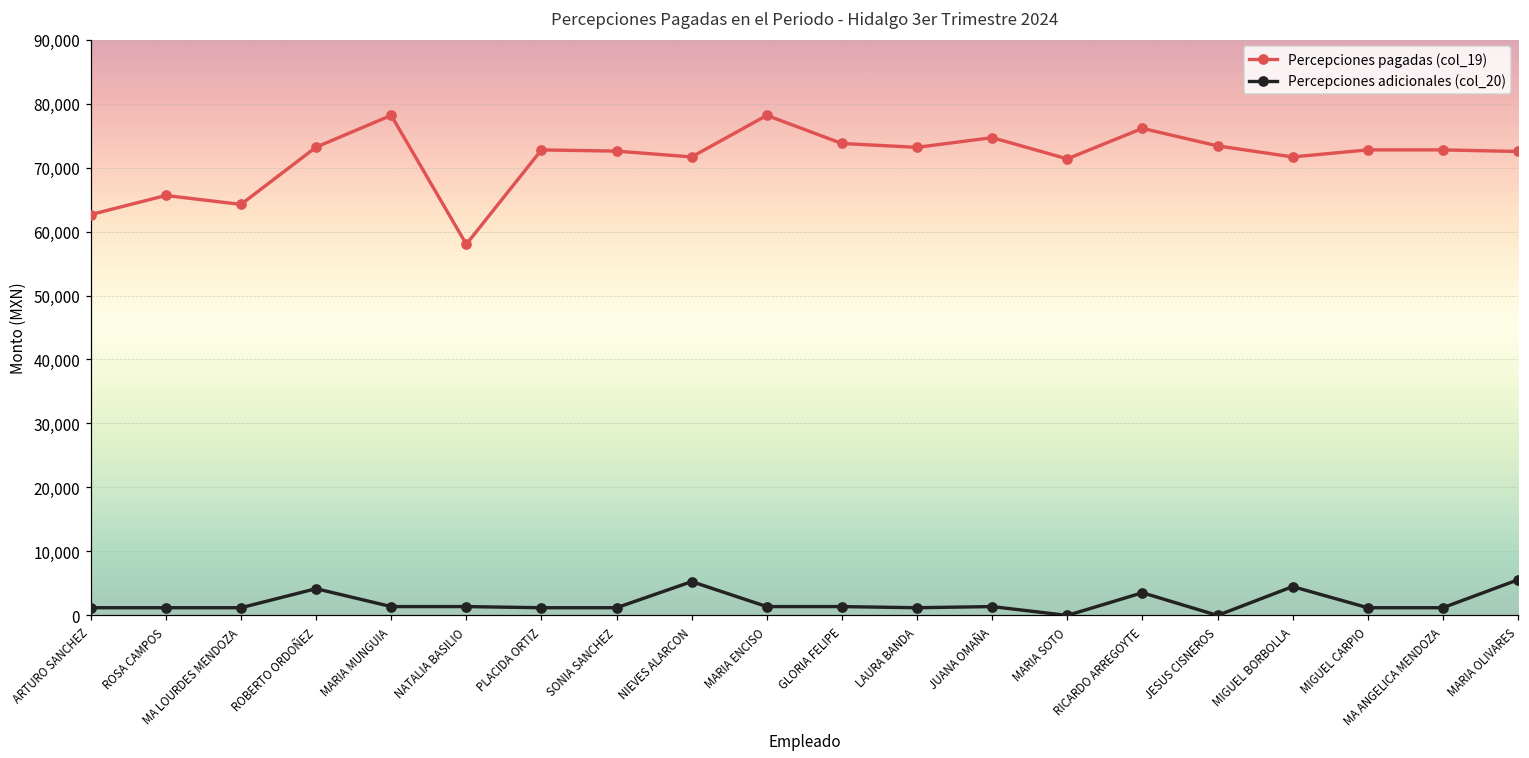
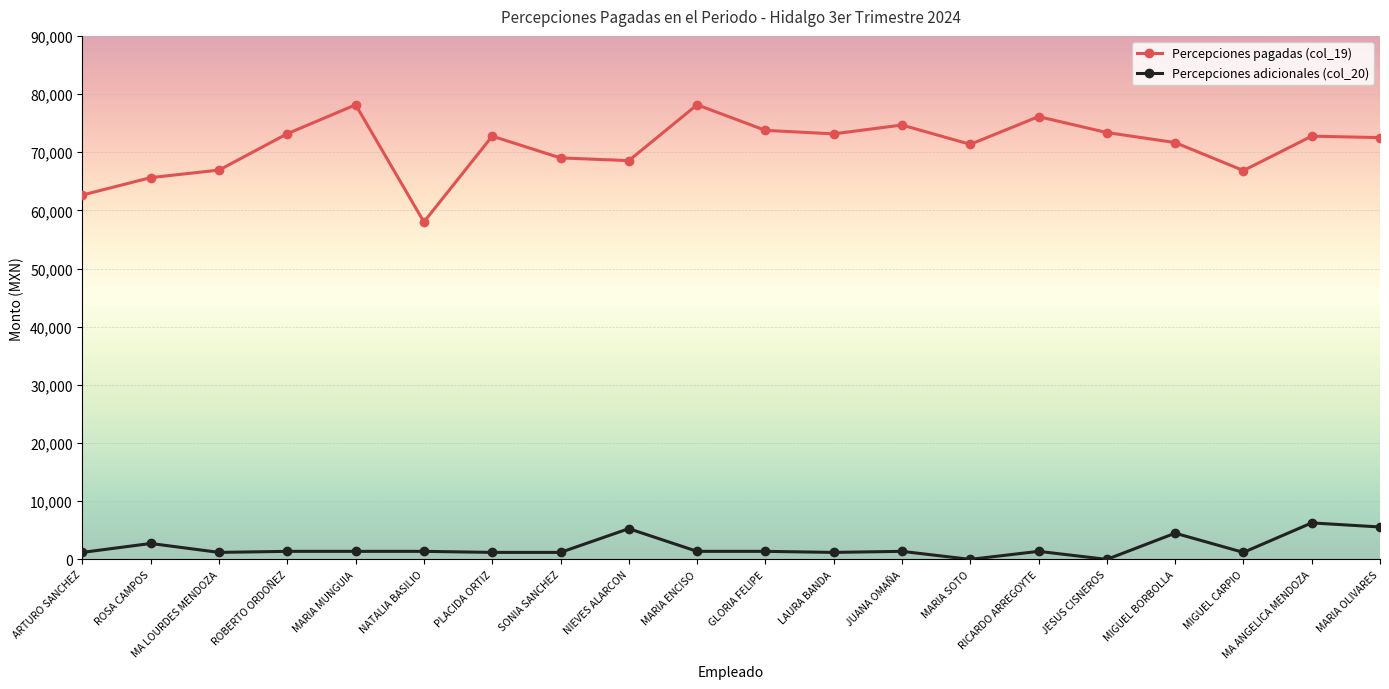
  {
    "Percepciones pagadas (col_19)": {
      "ARTURO SANCHEZ": "63,000",
      "ROSA CAMPOS": "66,000",
-     "MA LOURDES MENDOZA": "64,000",
+     "MA LOURDES MENDOZA": "67,000",
      "ROBERTO ORDOÑEZ": "73,000",
      "MARIA MUNGUIA": "78,000",
      "NATALIA BASILIO": "58,000",
      "PLACIDA ORTIZ": "73,000",
-     "SONIA SANCHEZ": "73,000",
-     "NIEVES ALARCON": "72,000",
+     "SONIA SANCHEZ": "69,000",
+     "NIEVES ALARCON": "69,000",
      "MARIA ENCISO": "78,000",
      "GLORIA FELIPE": "74,000",
      "LAURA BANDA": "73,000",
      "JUANA OMAÑA": "75,000",
      "MARIA SOTO": "71,000",
      "RICARDO ARREGOYTE": "76,000",
      "JESUS CISNEROS": "73,000",
      "MIGUEL BORBOLLA": "72,000",
-     "MIGUEL CARPIO": "73,000",
+     "MIGUEL CARPIO": "67,000",
      "MA ANGELICA MENDOZA": "73,000",
      "MARIA OLIVARES": "73,000"
    },
    "Percepciones adicionales (col_20)": {
      "ARTURO SANCHEZ": "1,000",
-     "ROSA CAMPOS": "1,000",
+     "ROSA CAMPOS": "3,000",
      "MA LOURDES MENDOZA": "1,000",
-     "ROBERTO ORDOÑEZ": "4,000",
+     "ROBERTO ORDOÑEZ": "1,000",
      "MARIA MUNGUIA": "1,000",
      "NATALIA BASILIO": "1,000",
      "PLACIDA ORTIZ": "1,000",
      "SONIA SANCHEZ": "1,000",
      "NIEVES ALARCON": "5,000",
      "MARIA ENCISO": "1,000",
      "GLORIA FELIPE": "1,000",
      "LAURA BANDA": "1,000",
      "JUANA OMAÑA": "1,000",
      "MARIA SOTO": "0",
-     "RICARDO ARREGOYTE": "4,000",
+     "RICARDO ARREGOYTE": "1,000",
      "JESUS CISNEROS": "0",
      "MIGUEL BORBOLLA": "5,000",
      "MIGUEL CARPIO": "1,000",
-     "MA ANGELICA MENDOZA": "1,000",
+     "MA ANGELICA MENDOZA": "6,000",
      "MARIA OLIVARES": "6,000"
    }
  }
